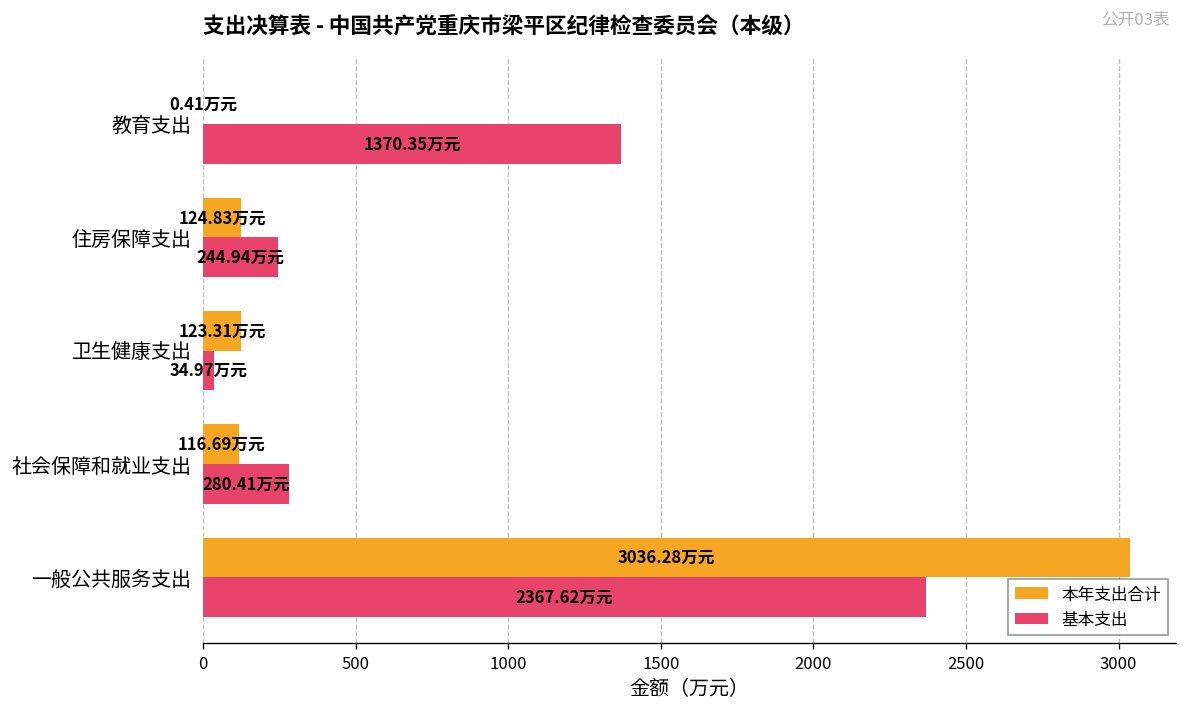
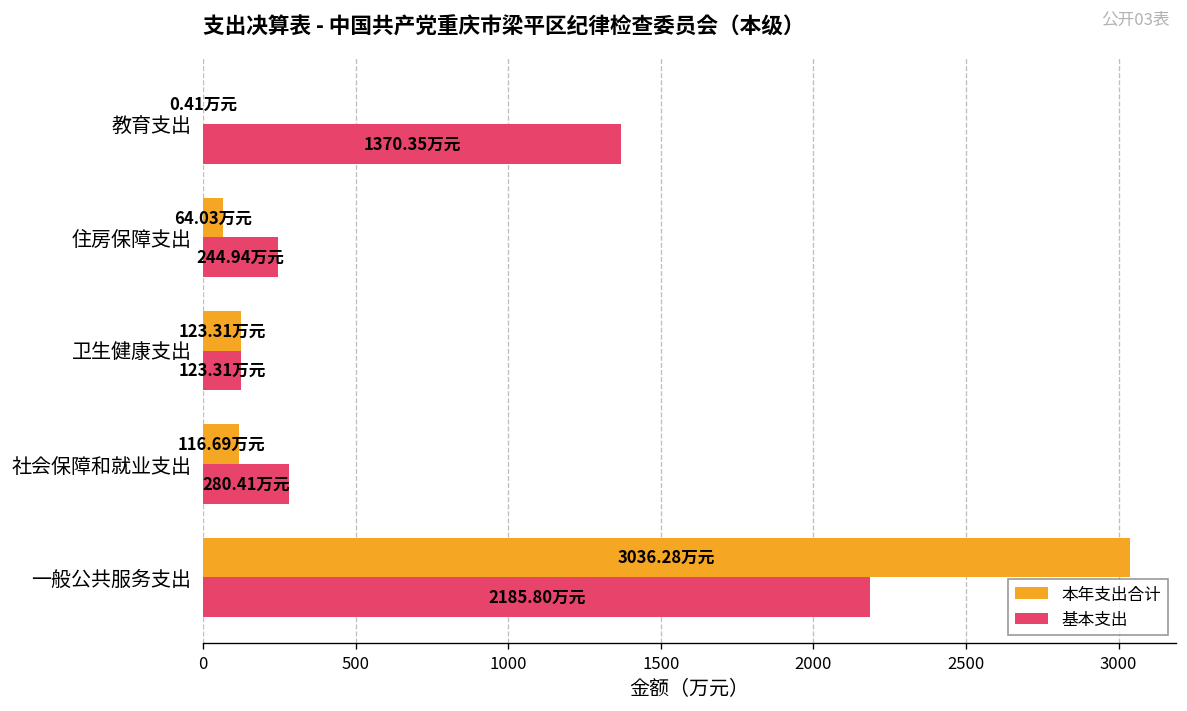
  {
    "本年支出合计": {
      "教育支出": 0.41,
-     "住房保障支出": 124.83,
+     "住房保障支出": 64.03,
      "卫生健康支出": 123.31,
      "社会保障和就业支出": 116.69,
      "一般公共服务支出": 3036.28
    },
    "基本支出": {
      "教育支出": 1370.35,
      "住房保障支出": 244.94,
-     "卫生健康支出": 34.97,
+     "卫生健康支出": 123.31,
      "社会保障和就业支出": 280.41,
-     "一般公共服务支出": 2367.62
+     "一般公共服务支出": 2185.80
    }
  }
